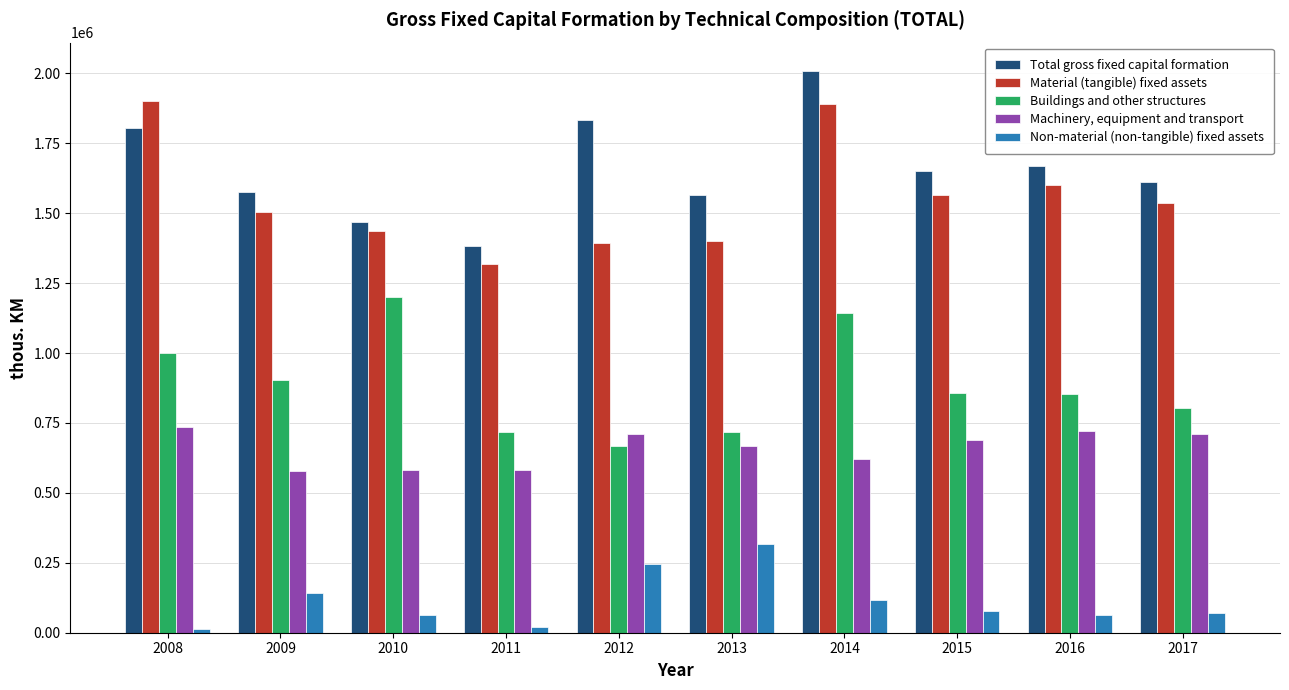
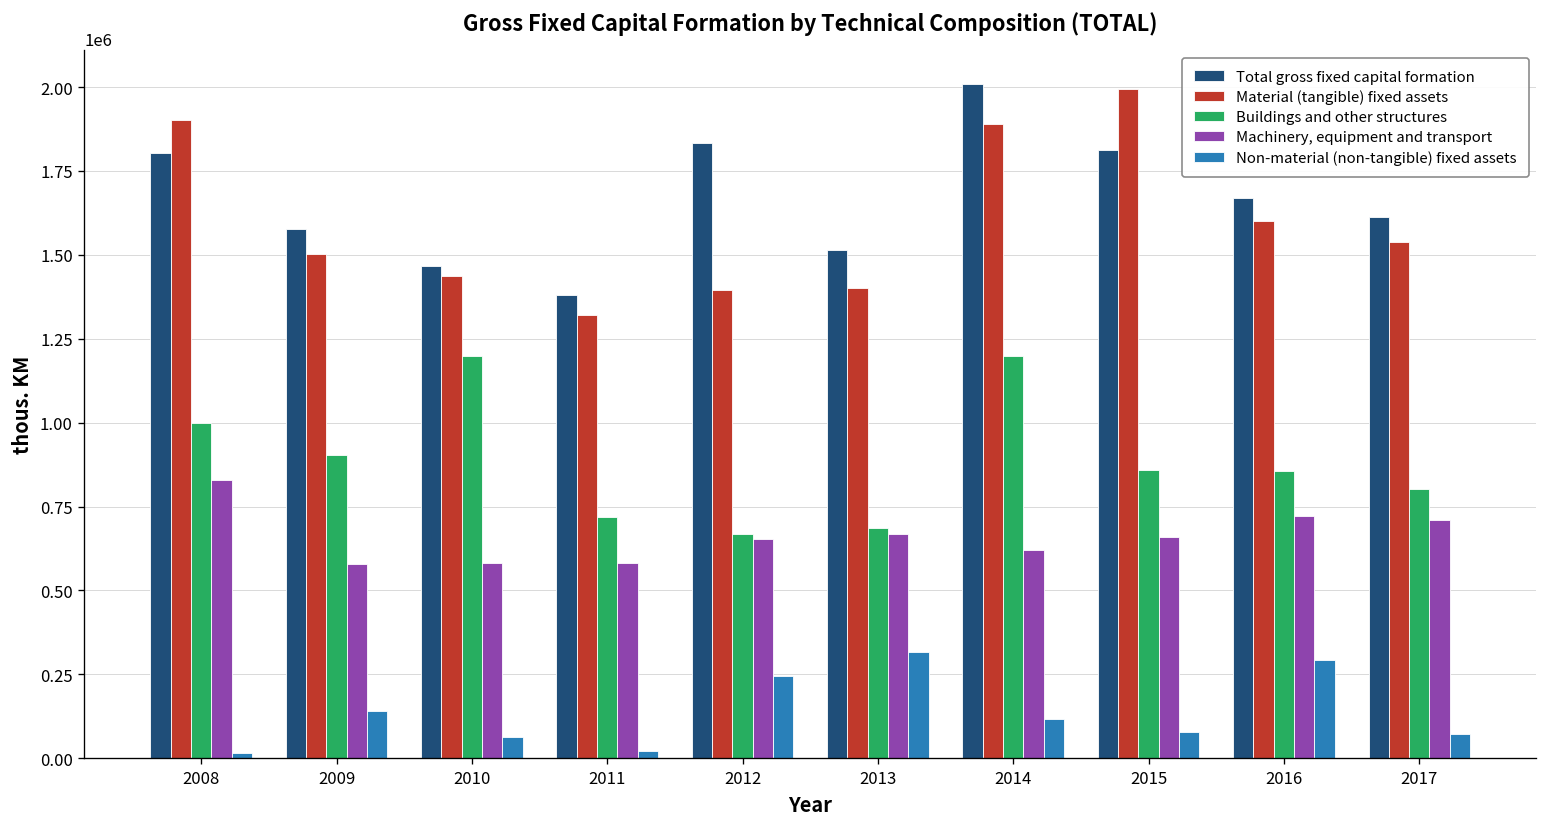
  {
    "Total gross fixed capital formation": {
      "2008": 1800000,
      "2009": 1580000,
      "2010": 1470000,
      "2011": 1380000,
      "2012": 1830000,
-     "2013": 1560000,
+     "2013": 1510000,
      "2014": 2010000,
-     "2015": 1650000,
+     "2015": 1810000,
      "2016": 1670000,
      "2017": 1610000
    },
    "Material (tangible) fixed assets": {
      "2008": 1900000,
      "2009": 1500000,
      "2010": 1440000,
      "2011": 1320000,
      "2012": 1390000,
      "2013": 1400000,
      "2014": 1890000,
-     "2015": 1570000,
+     "2015": 1990000,
      "2016": 1600000,
      "2017": 1540000
    },
    "Buildings and other structures": {
      "2008": 1000000,
      "2009": 900000,
      "2010": 1200000,
      "2011": 720000,
      "2012": 670000,
-     "2013": 720000,
-     "2014": 1140000,
+     "2013": 690000,
+     "2014": 1200000,
      "2015": 860000,
      "2016": 850000,
      "2017": 800000
    },
    "Machinery, equipment and transport": {
-     "2008": 740000,
+     "2008": 830000,
      "2009": 580000,
      "2010": 580000,
      "2011": 580000,
-     "2012": 710000,
+     "2012": 650000,
      "2013": 670000,
      "2014": 620000,
-     "2015": 690000,
+     "2015": 660000,
      "2016": 720000,
      "2017": 710000
    },
    "Non-material (non-tangible) fixed assets": {
      "2008": 10000,
      "2009": 140000,
      "2010": 60000,
      "2011": 20000,
      "2012": 250000,
      "2013": 320000,
      "2014": 120000,
      "2015": 80000,
-     "2016": 60000,
+     "2016": 290000,
      "2017": 70000
    }
  }
